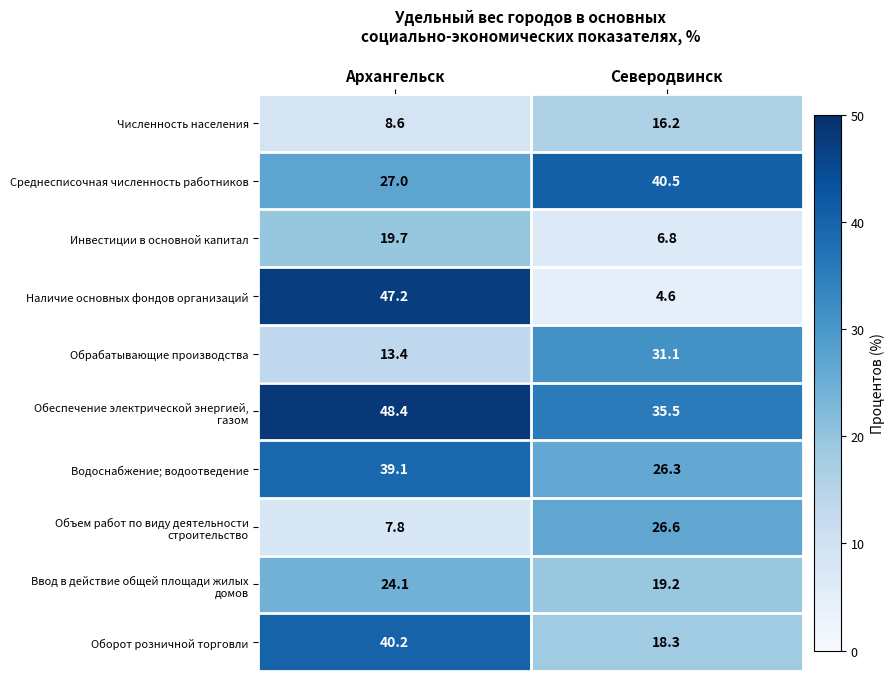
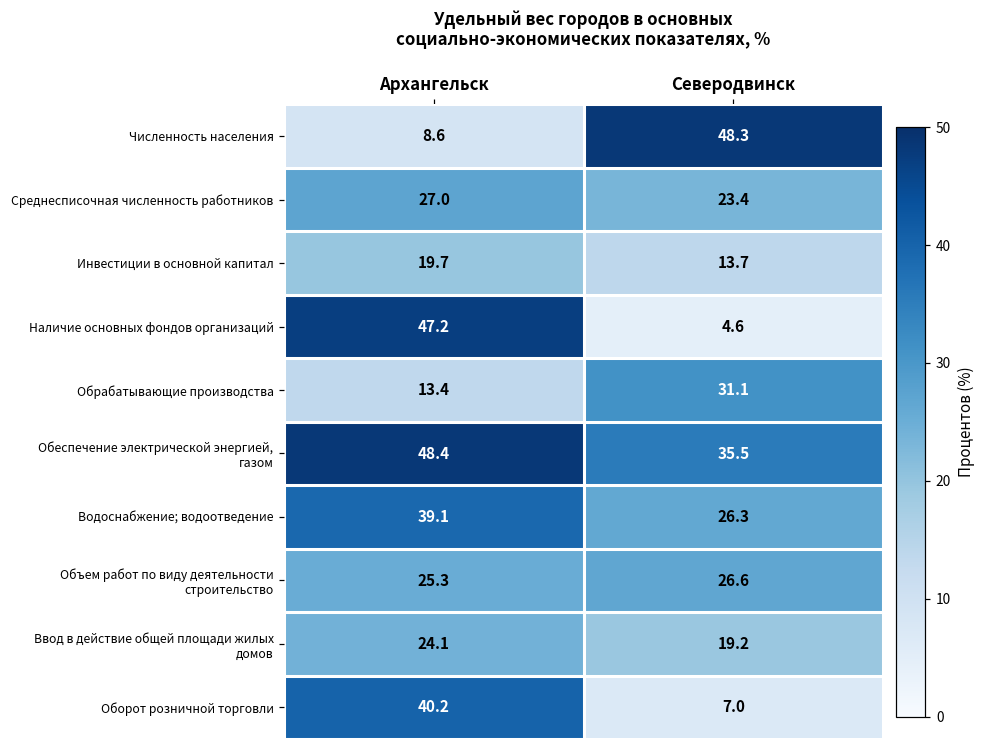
  {
    "Численность населения": {
      "Архангельск": 8.6,
-     "Северодвинск": 16.2
+     "Северодвинск": 48.3
    },
    "Среднесписочная численность работников": {
      "Архангельск": 27.0,
-     "Северодвинск": 40.5
+     "Северодвинск": 23.4
    },
    "Инвестиции в основной капитал": {
      "Архангельск": 19.7,
-     "Северодвинск": 6.8
+     "Северодвинск": 13.7
    },
    "Наличие основных фондов организаций": {
      "Архангельск": 47.2,
      "Северодвинск": 4.6
    },
    "Обрабатывающие производства": {
      "Архангельск": 13.4,
      "Северодвинск": 31.1
    },
    "Обеспечение электрической энергией, газом": {
      "Архангельск": 48.4,
      "Северодвинск": 35.5
    },
    "Водоснабжение; водоотведение": {
      "Архангельск": 39.1,
      "Северодвинск": 26.3
    },
    "Объем работ по виду деятельности строительство": {
-     "Архангельск": 7.8,
+     "Архангельск": 25.3,
      "Северодвинск": 26.6
    },
    "Ввод в действие общей площади жилых домов": {
      "Архангельск": 24.1,
      "Северодвинск": 19.2
    },
    "Оборот розничной торговли": {
      "Архангельск": 40.2,
-     "Северодвинск": 18.3
+     "Северодвинск": 7.0
    }
  }
